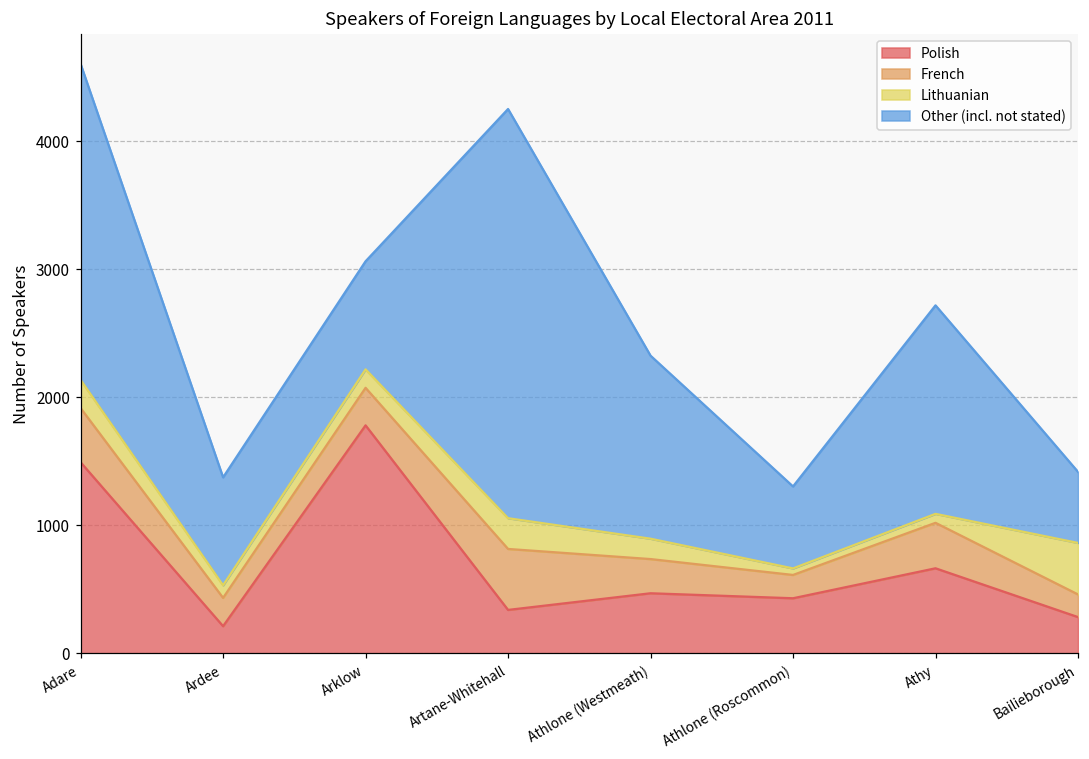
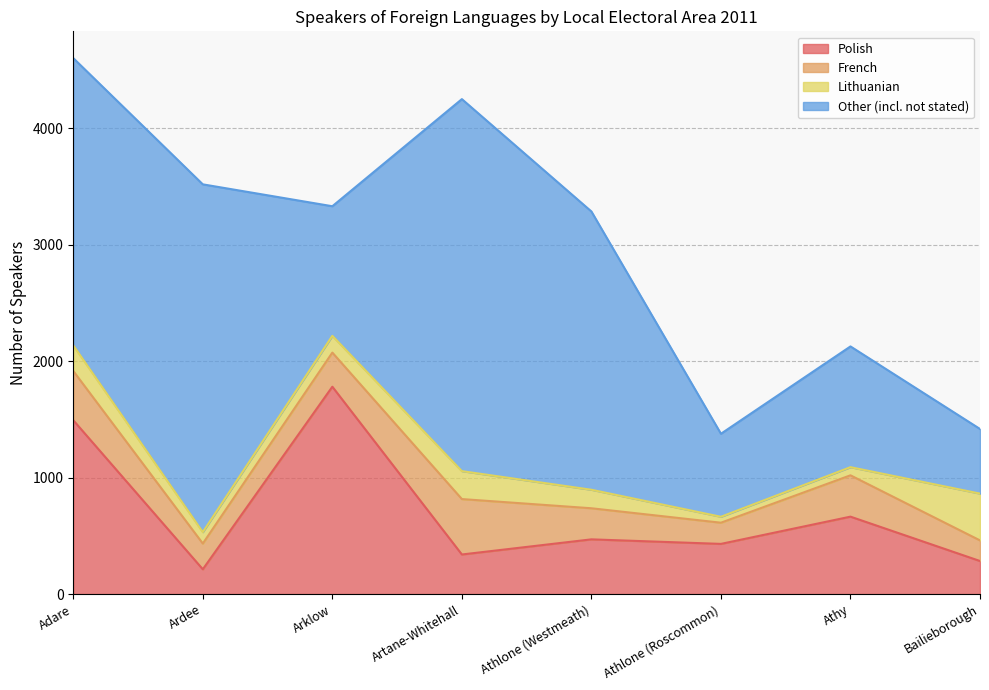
  {
    "Polish": {
      "Adare": 1490,
      "Ardee": 210,
      "Arklow": 1780,
      "Artane-Whitehall": 340,
      "Athlone (Westmeath)": 470,
      "Athlone (Roscommon)": 430,
      "Athy": 670,
      "Bailieborough": 280
    },
    "Other (incl. not stated)": {
      "Adare": 2470,
-     "Ardee": 840,
-     "Arklow": 840,
+     "Ardee": 2990,
+     "Arklow": 1110,
      "Artane-Whitehall": 3200,
-     "Athlone (Westmeath)": 1430,
-     "Athlone (Roscommon)": 640,
-     "Athy": 1630,
+     "Athlone (Westmeath)": 2390,
+     "Athlone (Roscommon)": 710,
+     "Athy": 1040,
      "Bailieborough": 560
    }
  }
